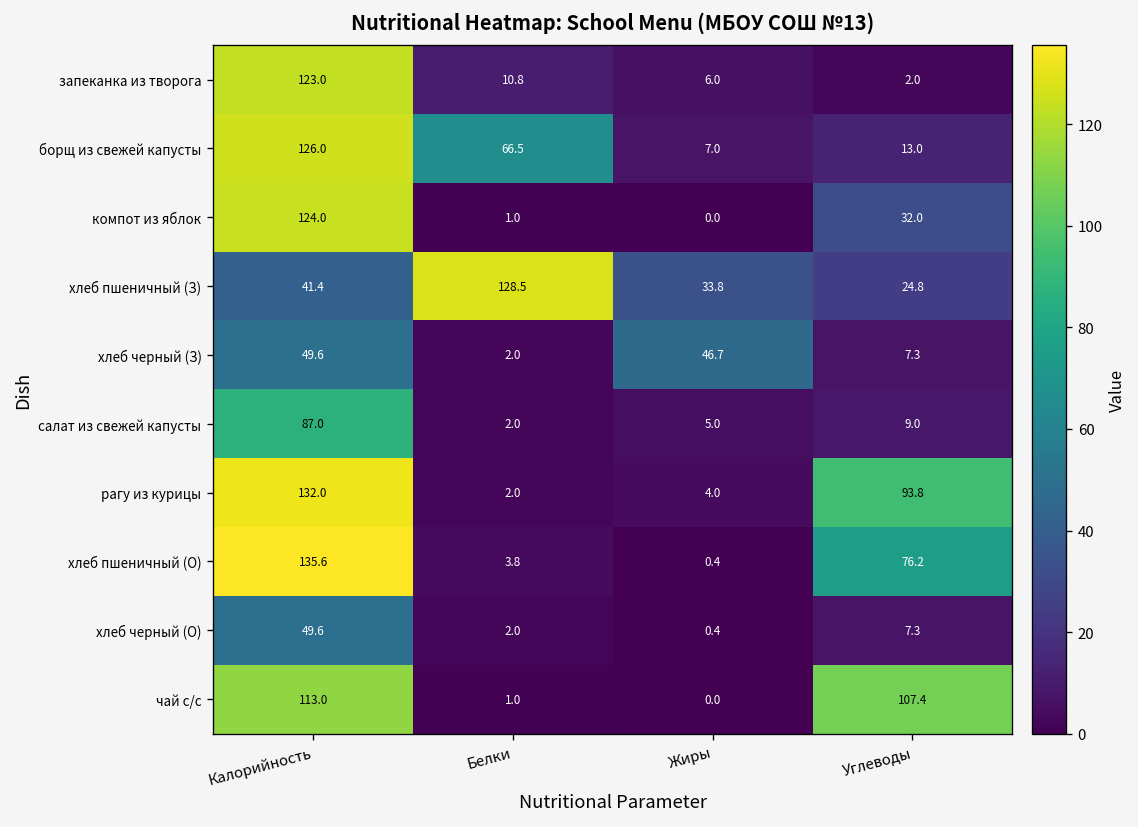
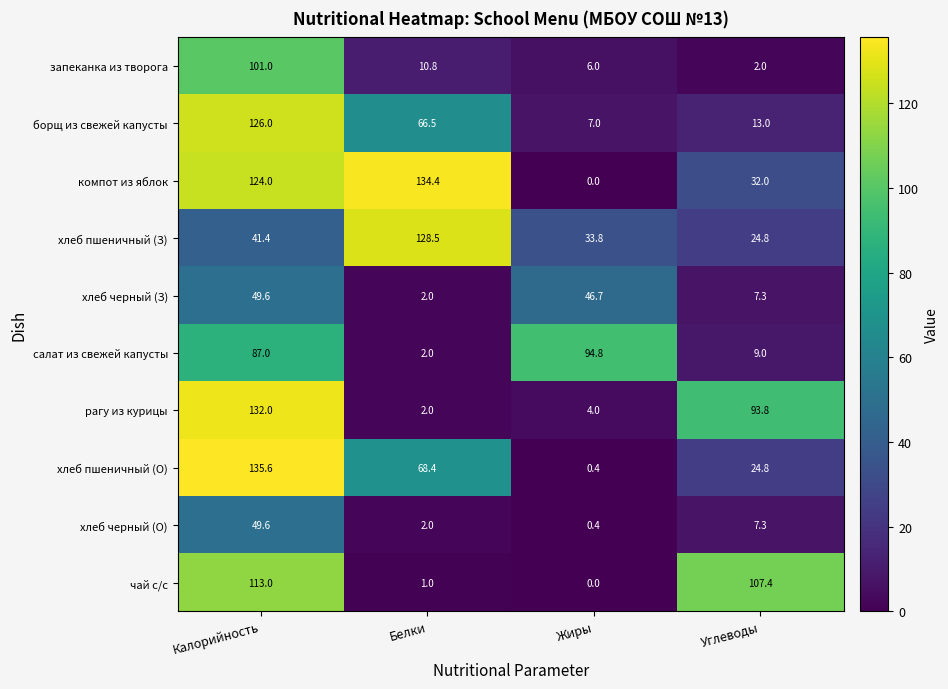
  {
    "запеканка из творога": {
-     "Калорийность": 123.0,
+     "Калорийность": 101.0,
      "Белки": 10.8,
      "Жиры": 6.0,
      "Углеводы": 2.0
    },
    "борщ из свежей капусты": {
      "Калорийность": 126.0,
      "Белки": 66.5,
      "Жиры": 7.0,
      "Углеводы": 13.0
    },
    "компот из яблок": {
      "Калорийность": 124.0,
-     "Белки": 1.0,
+     "Белки": 134.4,
      "Жиры": 0.0,
      "Углеводы": 32.0
    },
    "хлеб пшеничный (З)": {
      "Калорийность": 41.4,
      "Белки": 128.5,
      "Жиры": 33.8,
      "Углеводы": 24.8
    },
    "хлеб черный (З)": {
      "Калорийность": 49.6,
      "Белки": 2.0,
      "Жиры": 46.7,
      "Углеводы": 7.3
    },
    "салат из свежей капусты": {
      "Калорийность": 87.0,
      "Белки": 2.0,
-     "Жиры": 5.0,
+     "Жиры": 94.8,
      "Углеводы": 9.0
    },
    "рагу из курицы": {
      "Калорийность": 132.0,
      "Белки": 2.0,
      "Жиры": 4.0,
      "Углеводы": 93.8
    },
    "хлеб пшеничный (О)": {
      "Калорийность": 135.6,
-     "Белки": 3.8,
+     "Белки": 68.4,
      "Жиры": 0.4,
-     "Углеводы": 76.2
+     "Углеводы": 24.8
    },
    "хлеб черный (О)": {
      "Калорийность": 49.6,
      "Белки": 2.0,
      "Жиры": 0.4,
      "Углеводы": 7.3
    },
    "чай с/с": {
      "Калорийность": 113.0,
      "Белки": 1.0,
      "Жиры": 0.0,
      "Углеводы": 107.4
    }
  }
